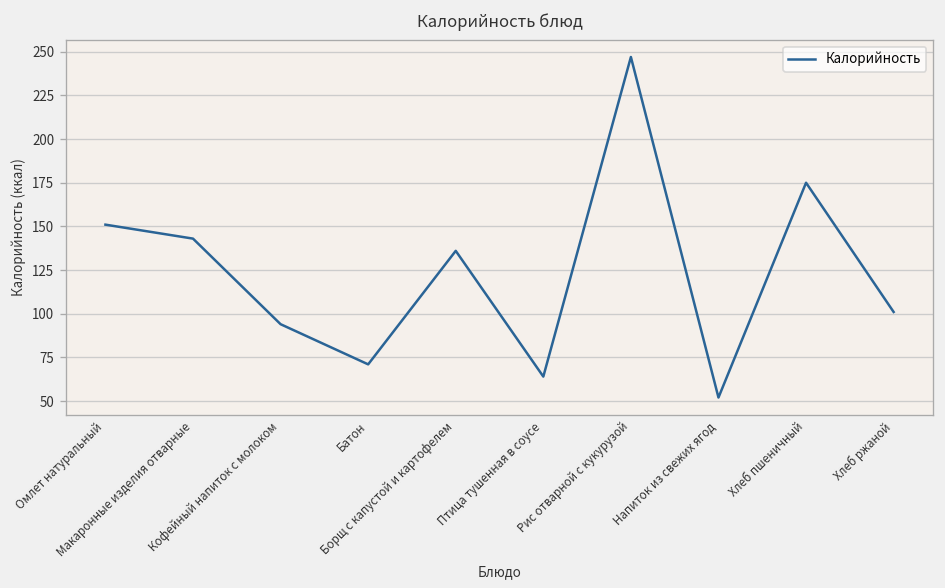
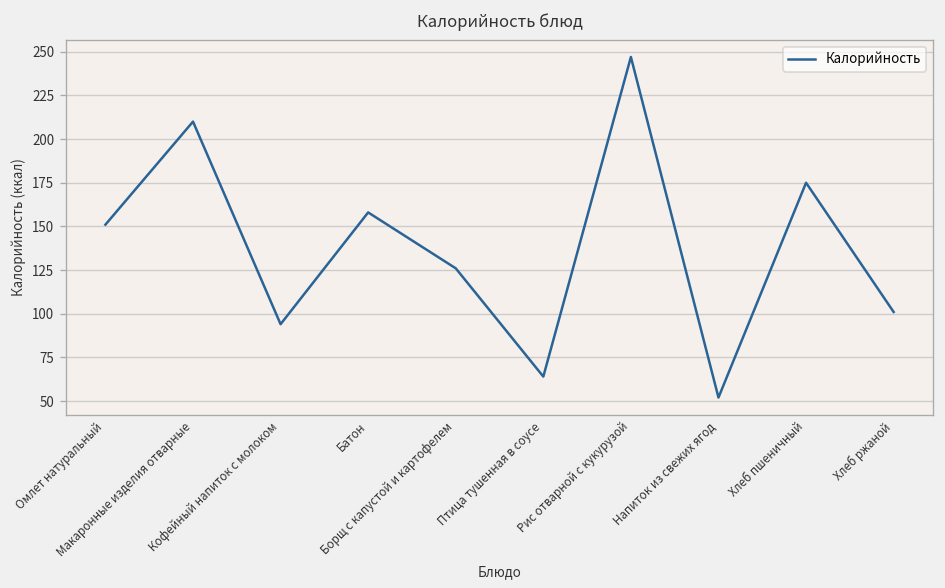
  {
    "Омлет натуральный": 151,
-   "Макаронные изделия отварные": 143,
+   "Макаронные изделия отварные": 210,
    "Кофейный напиток с молоком": 94,
-   "Батон": 71,
-   "Борщ с капустой и картофелем": 136,
+   "Батон": 158,
+   "Борщ с капустой и картофелем": 126,
    "Птица тушенная в соусе": 64,
    "Рис отварной с кукурузой": 247,
    "Напиток из свежих ягод": 52,
    "Хлеб пшеничный": 175,
    "Хлеб ржаной": 101
  }
